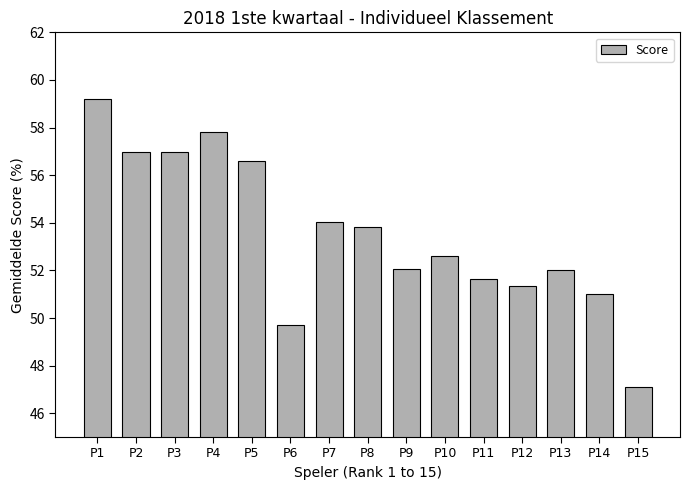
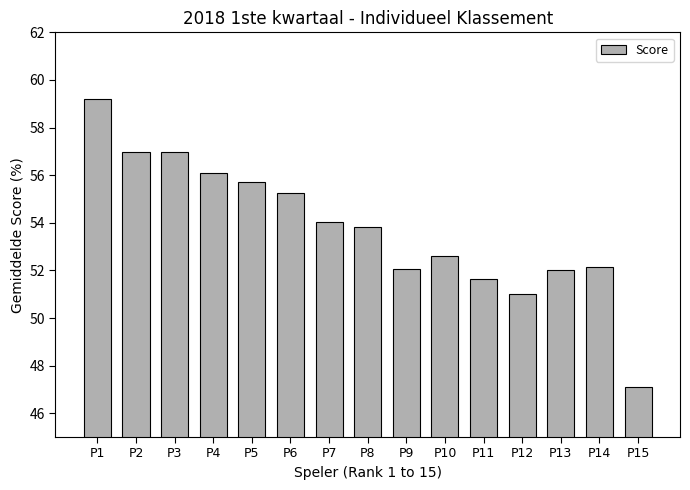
  {
    "P1": 59.2,
    "P2": 57.0,
    "P3": 57.0,
-   "P4": 57.8,
-   "P5": 56.6,
-   "P6": 49.7,
+   "P4": 56.1,
+   "P5": 55.7,
+   "P6": 55.2,
    "P7": 54.0,
    "P8": 53.8,
    "P9": 52.1,
    "P10": 52.6,
    "P11": 51.7,
-   "P12": 51.4,
+   "P12": 51.0,
    "P13": 52.0,
-   "P14": 51.0,
+   "P14": 52.1,
    "P15": 47.1
  }
